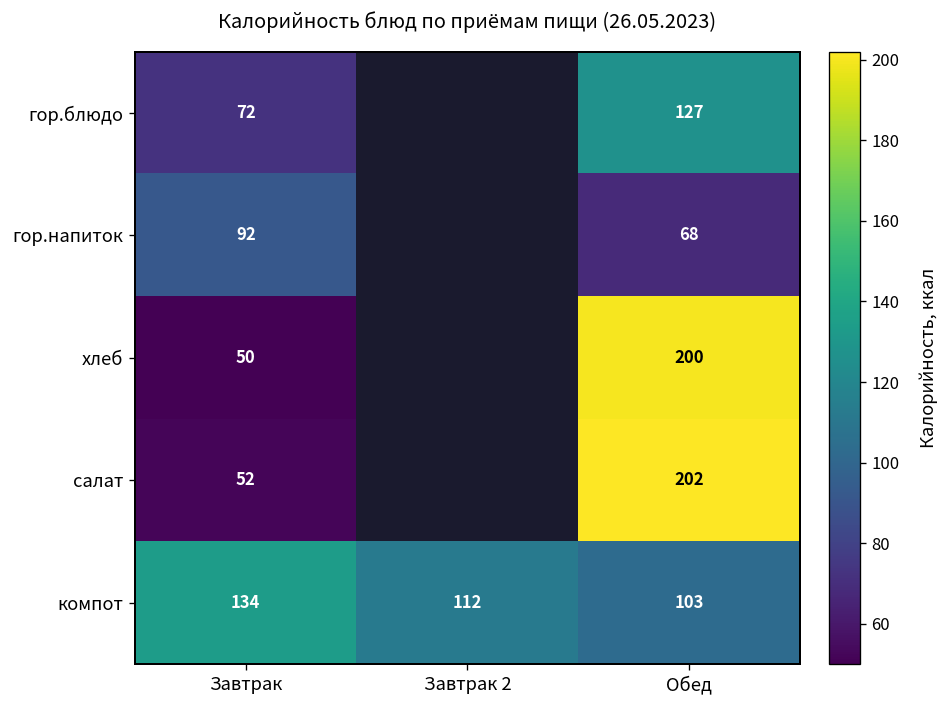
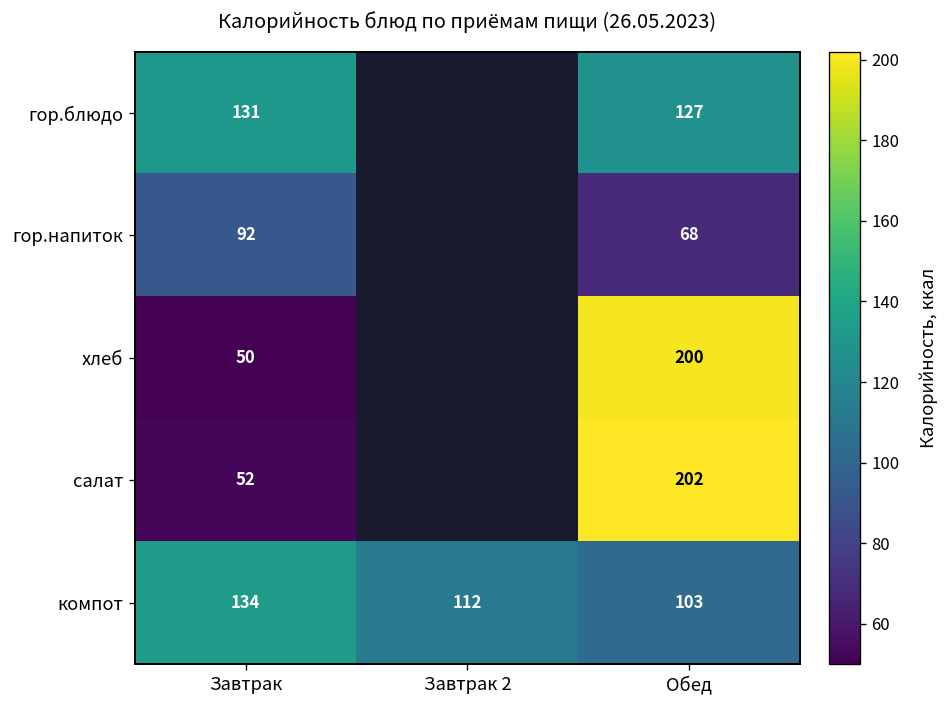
  {
    "гор.блюдо": {
-     "Завтрак": 72,
+     "Завтрак": 131,
      "Обед": 127
    },
    "гор.напиток": {
      "Завтрак": 92,
      "Обед": 68
    },
    "хлеб": {
      "Завтрак": 50,
      "Обед": 200
    },
    "салат": {
      "Завтрак": 52,
      "Обед": 202
    },
    "компот": {
      "Завтрак": 134,
      "Завтрак 2": 112,
      "Обед": 103
    }
  }
